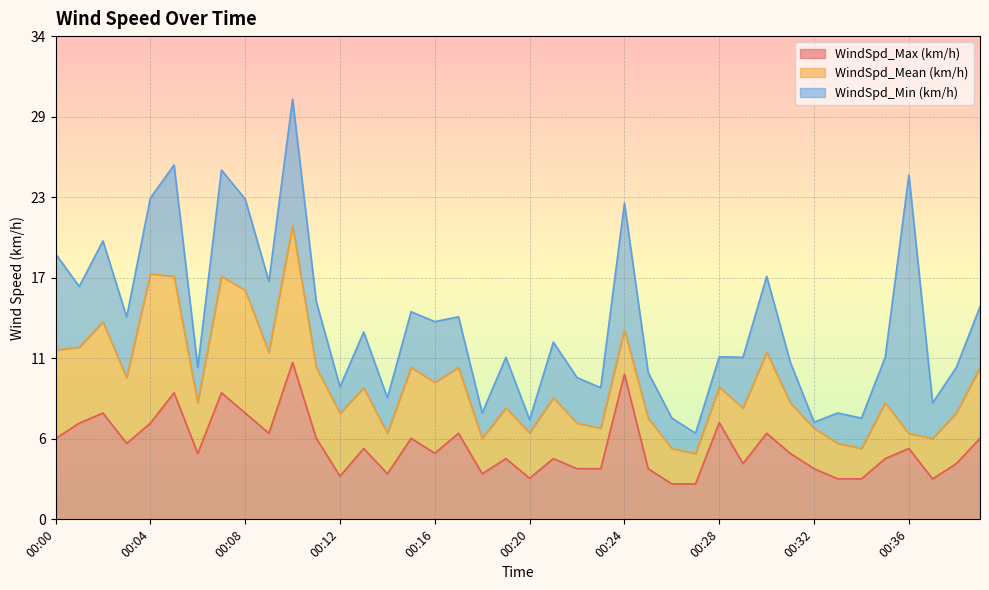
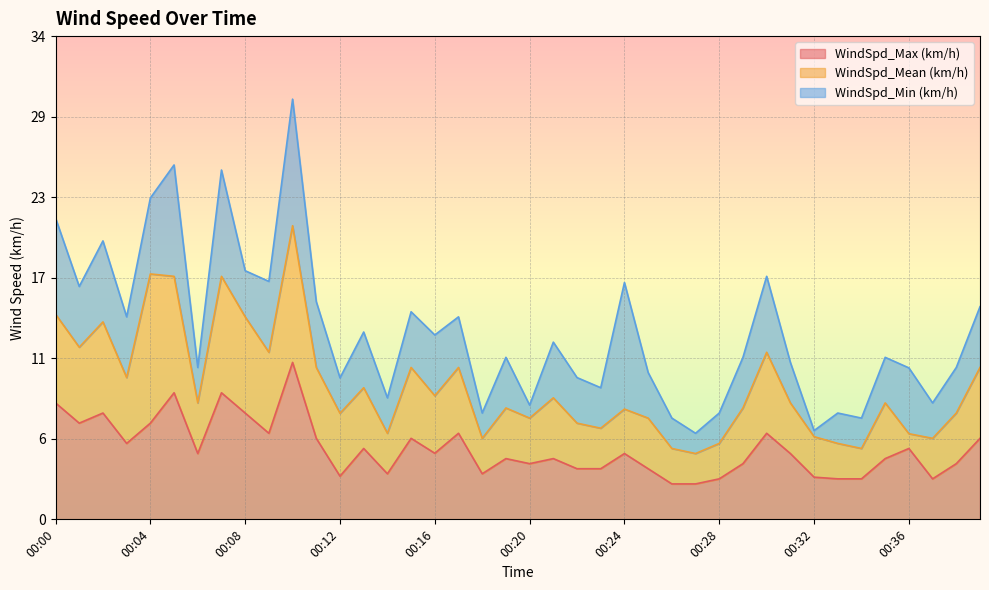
  {
    "WindSpd_Max (km/h)": {
-     "00:00": 5.7,
+     "00:00": 8.3,
      "00:04": 6.8,
      "00:08": 7.6,
      "00:12": 3.1,
      "00:16": 4.7,
-     "00:20": 2.9,
-     "00:24": 10.3,
-     "00:28": 6.9,
-     "00:32": 3.6,
+     "00:20": 4.0,
+     "00:24": 4.7,
+     "00:28": 2.9,
+     "00:32": 3.0,
      "00:36": 5.0
    },
    "WindSpd_Mean (km/h)": {
      "00:00": 6.3,
      "00:04": 10.6,
-     "00:08": 8.7,
+     "00:08": 6.8,
      "00:12": 4.5,
-     "00:16": 5.0,
+     "00:16": 4.1,
      "00:20": 3.2,
      "00:24": 3.2,
      "00:28": 2.5,
      "00:32": 2.9,
      "00:36": 1.0
    },
    "WindSpd_Min (km/h)": {
      "00:00": 6.8,
      "00:04": 5.4,
-     "00:08": 6.5,
-     "00:12": 1.9,
+     "00:08": 3.3,
+     "00:12": 2.5,
      "00:16": 4.3,
      "00:20": 0.9,
      "00:24": 9.0,
      "00:28": 2.2,
      "00:32": 0.4,
-     "00:36": 18.4
+     "00:36": 4.7
    }
  }
